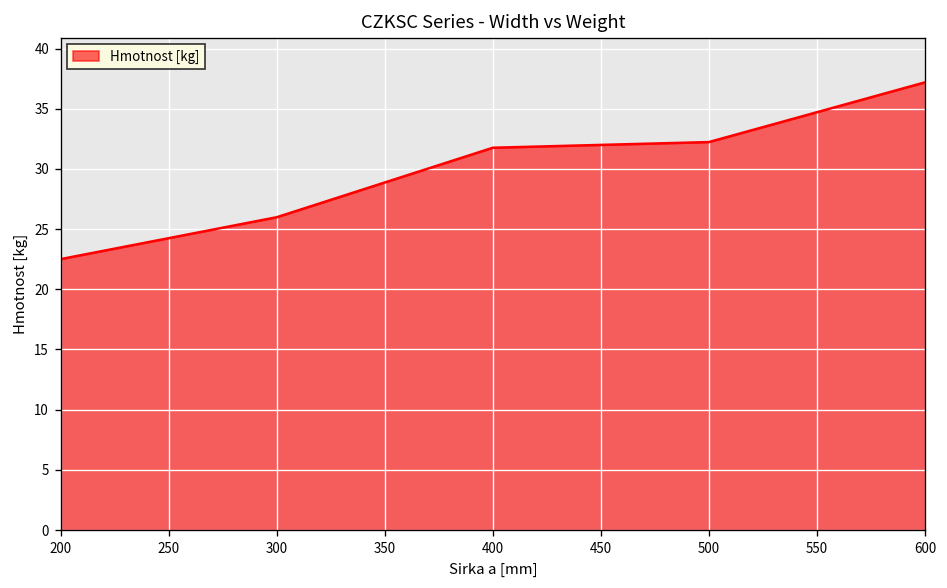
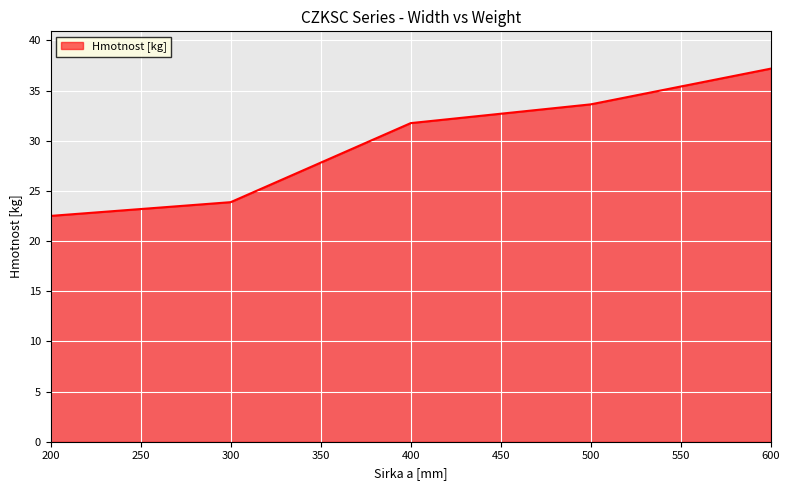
  {
    "200": 22.5,
-   "300": 26.0,
+   "300": 23.9,
    "400": 31.8,
-   "500": 32.2,
+   "500": 33.6,
    "600": 37.2
  }
